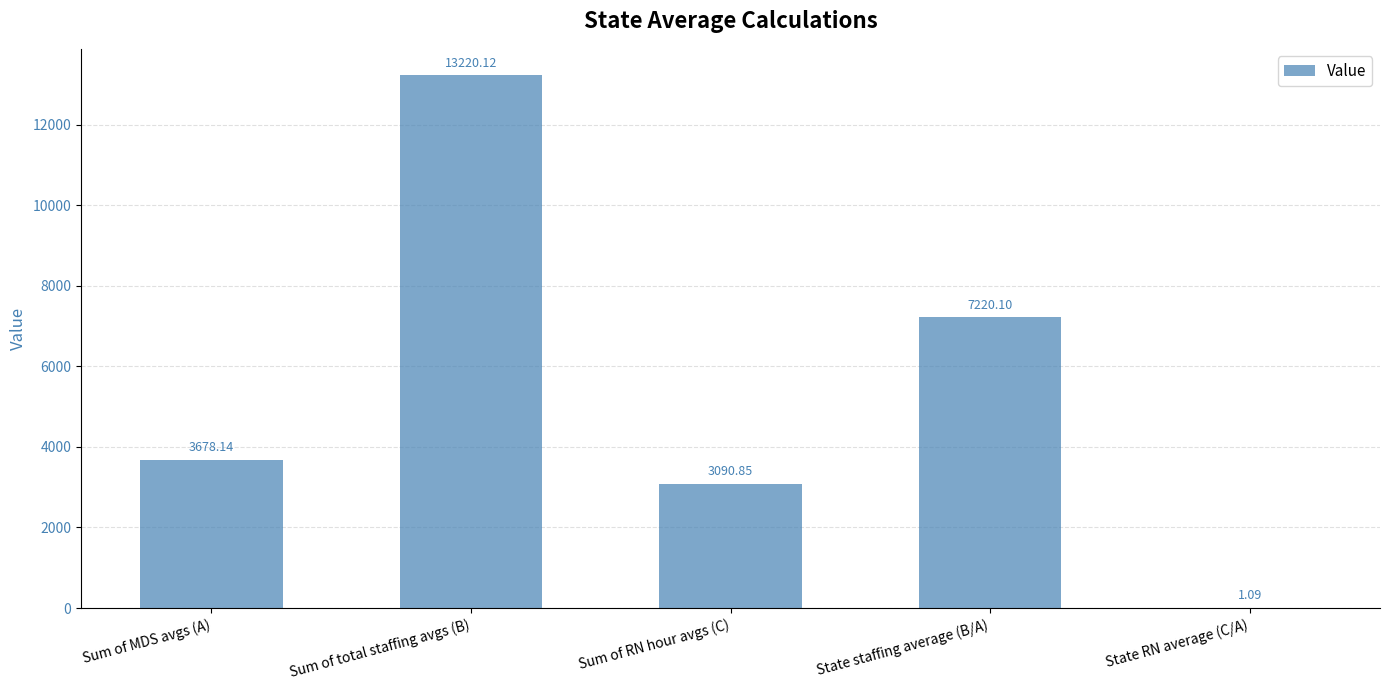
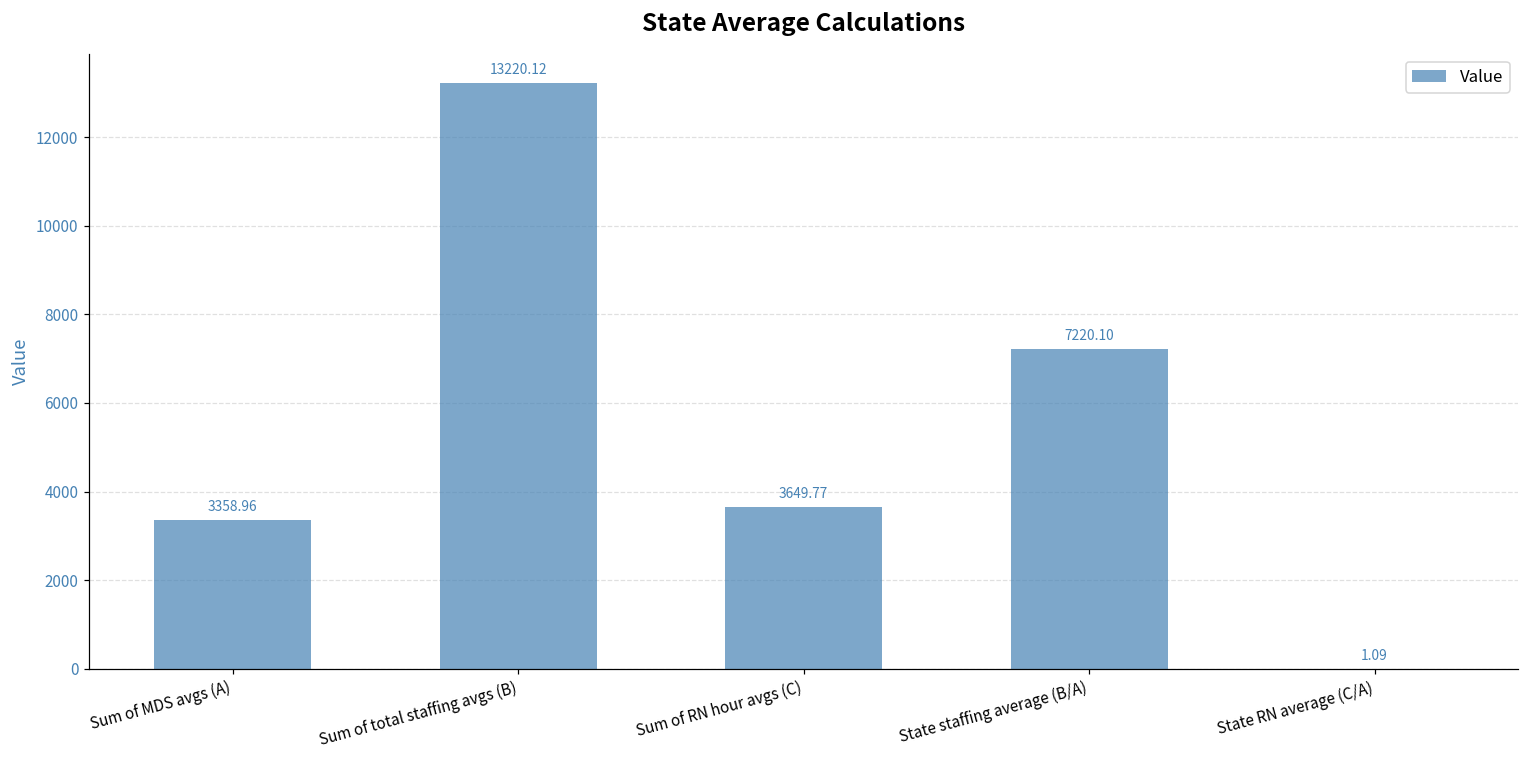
  {
-   "Sum of MDS avgs (A)": 3678.14,
+   "Sum of MDS avgs (A)": 3358.96,
    "Sum of total staffing avgs (B)": 13220.12,
-   "Sum of RN hour avgs (C)": 3090.85,
+   "Sum of RN hour avgs (C)": 3649.77,
    "State staffing average (B/A)": 7220.10,
    "State RN average (C/A)": 1.09
  }
